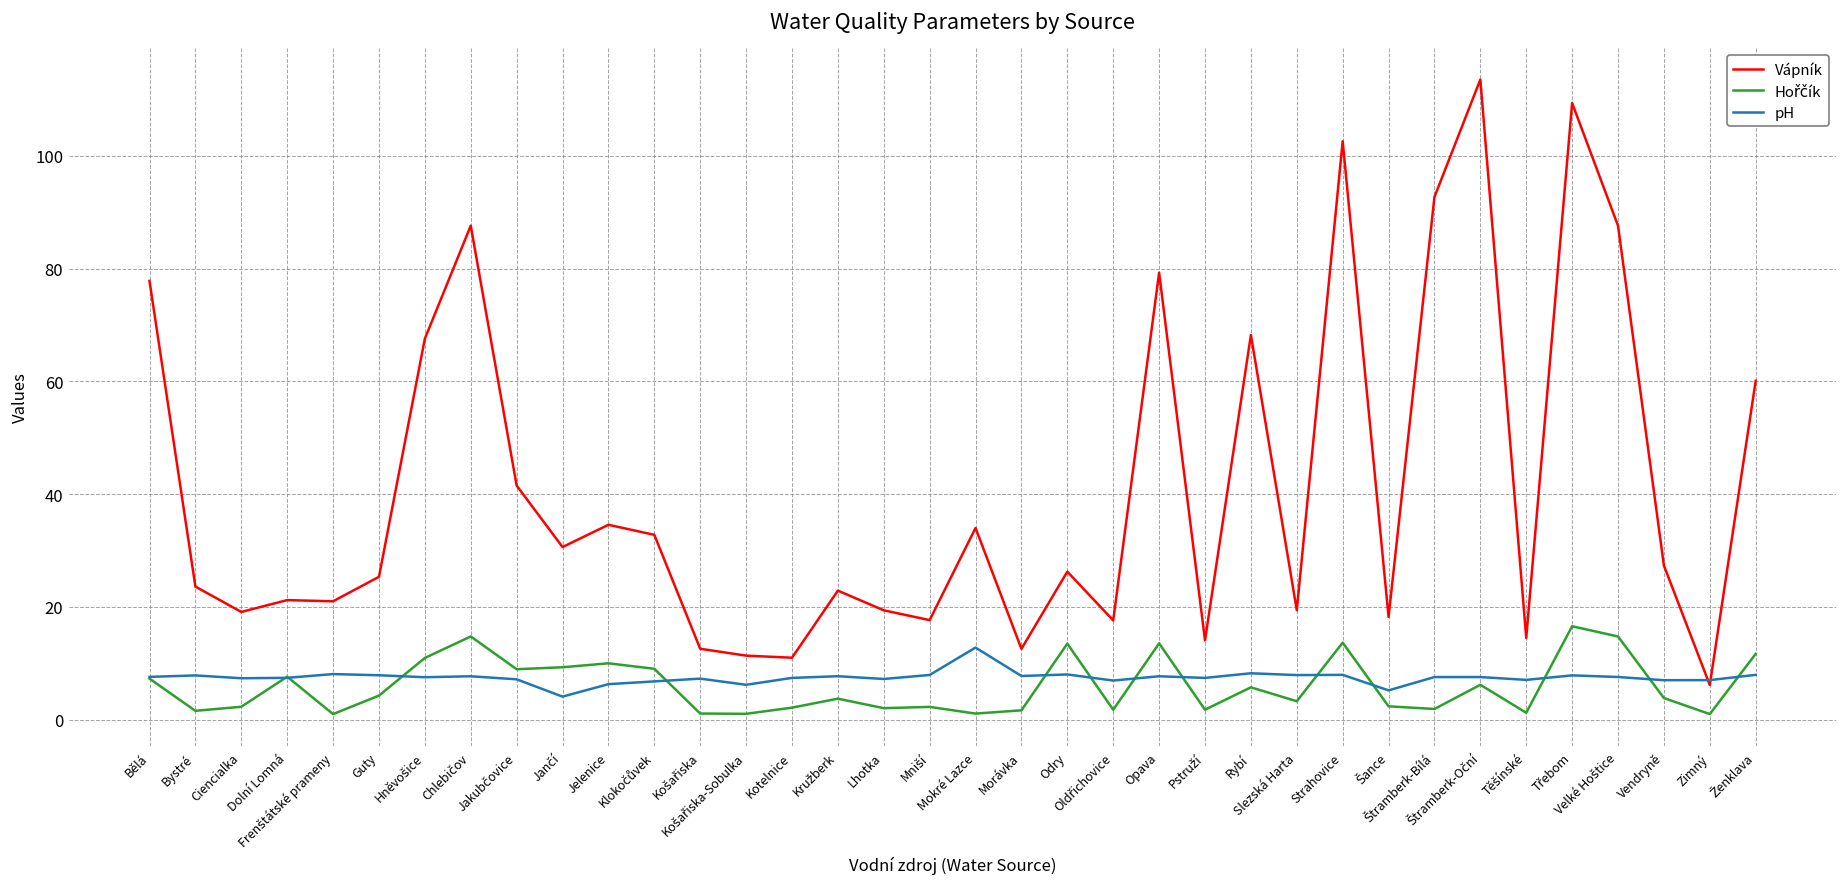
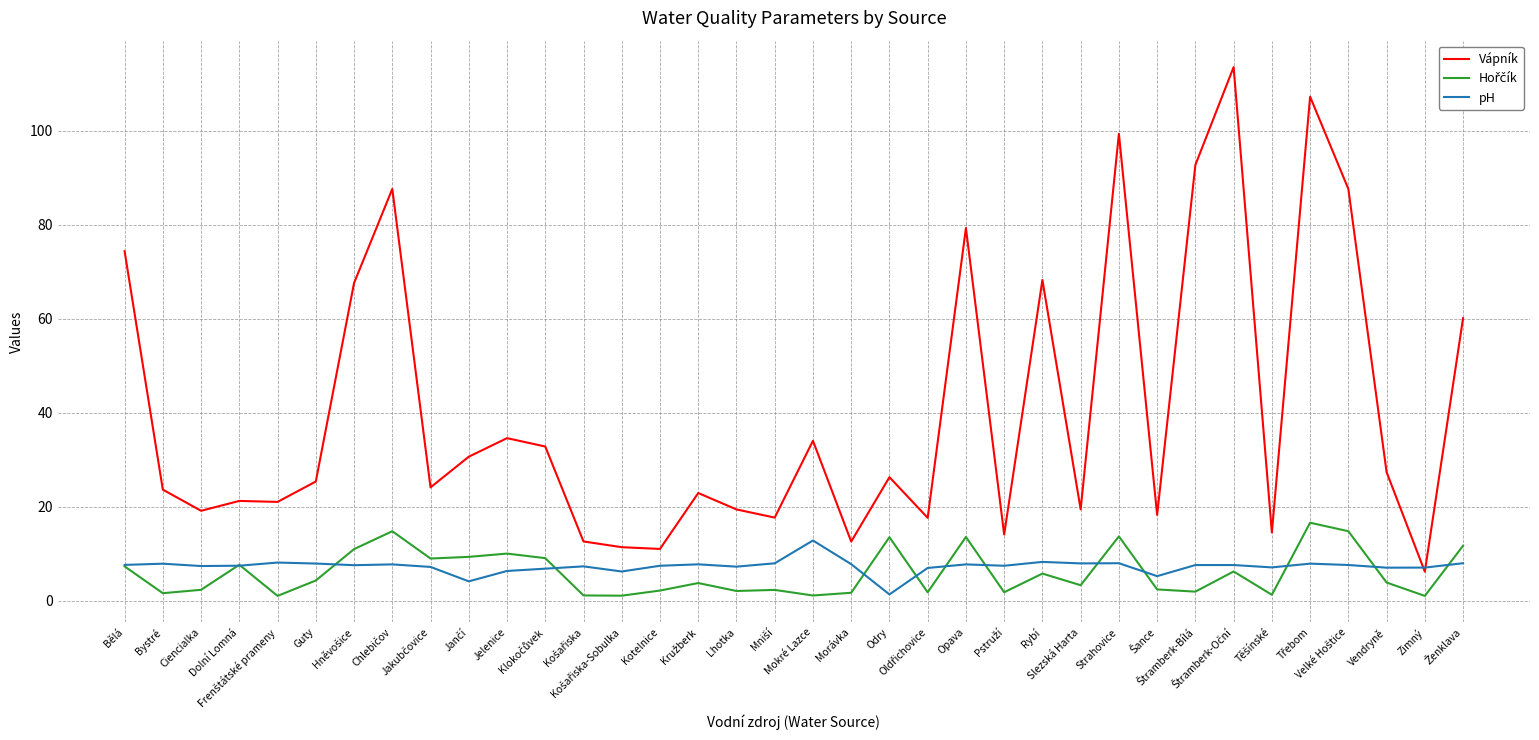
  {
    "Vápník": {
-     "Bělá": 78,
+     "Bělá": 74,
      "Bystré": 24,
      "Ciencialka": 19,
      "Dolní Lomná": 21,
      "Frenštátské prameny": 21,
      "Guty": 25,
      "Hněvošice": 68,
      "Chlebičov": 88,
-     "Jakubčovice": 42,
+     "Jakubčovice": 24,
      "Jančí": 31,
      "Jelenice": 35,
      "Klokočůvek": 33,
      "Košařiska": 13,
      "Košařiska-Sobulka": 11,
      "Kotelnice": 11,
      "Kružberk": 23,
      "Lhotka": 19,
      "Mniší": 18,
      "Mokré Lazce": 34,
      "Morávka": 13,
      "Odry": 26,
      "Oldřichovice": 18,
      "Opava": 79,
      "Pstruží": 14,
      "Rybí": 68,
      "Slezská Harta": 19,
-     "Strahovice": 103,
+     "Strahovice": 99,
      "Šance": 18,
      "Štramberk-Bílá": 93,
      "Štramberk-Oční": 114,
      "Těšínské": 15,
-     "Třebom": 109,
+     "Třebom": 107,
      "Velké Hoštice": 88,
      "Vendryně": 27,
      "Zimný": 6,
      "Ženklava": 60
    },
    "Hořčík": {
      "Bystré": 2,
      "Ciencialka": 2,
      "Frenštátské prameny": 1,
      "Guty": 4,
      "Hněvošice": 11,
      "Chlebičov": 15,
      "Jakubčovice": 9,
      "Jančí": 9,
      "Jelenice": 10,
      "Klokočůvek": 9,
      "Košařiska": 1,
      "Košařiska-Sobulka": 1,
      "Kotelnice": 2,
      "Kružberk": 4,
      "Lhotka": 2,
      "Mniší": 2,
      "Mokré Lazce": 1,
      "Morávka": 2,
      "Odry": 14,
      "Oldřichovice": 2,
      "Opava": 14,
      "Pstruží": 2,
      "Rybí": 6,
      "Slezská Harta": 3,
      "Strahovice": 14,
      "Šance": 2,
      "Štramberk-Bílá": 2,
      "Štramberk-Oční": 6,
      "Těšínské": 1,
      "Třebom": 17,
      "Velké Hoštice": 15,
      "Vendryně": 4,
      "Zimný": 1,
      "Ženklava": 12
    },
    "pH": {
      "Bystré": 8,
      "Ciencialka": 7,
      "Frenštátské prameny": 8,
      "Guty": 8,
      "Hněvošice": 8,
      "Chlebičov": 8,
      "Jakubčovice": 7,
      "Jančí": 4,
      "Jelenice": 6,
      "Klokočůvek": 7,
      "Košařiska": 7,
      "Košařiska-Sobulka": 6,
      "Kotelnice": 7,
      "Kružberk": 8,
      "Lhotka": 7,
      "Mniší": 8,
      "Mokré Lazce": 13,
      "Morávka": 8,
-     "Odry": 8,
+     "Odry": 1,
      "Oldřichovice": 7,
      "Opava": 8,
      "Pstruží": 7,
      "Rybí": 8,
      "Slezská Harta": 8,
      "Strahovice": 8,
      "Šance": 5,
      "Štramberk-Bílá": 8,
      "Štramberk-Oční": 8,
      "Těšínské": 7,
      "Třebom": 8,
      "Velké Hoštice": 8,
      "Vendryně": 7,
      "Zimný": 7,
      "Ženklava": 8
    }
  }
